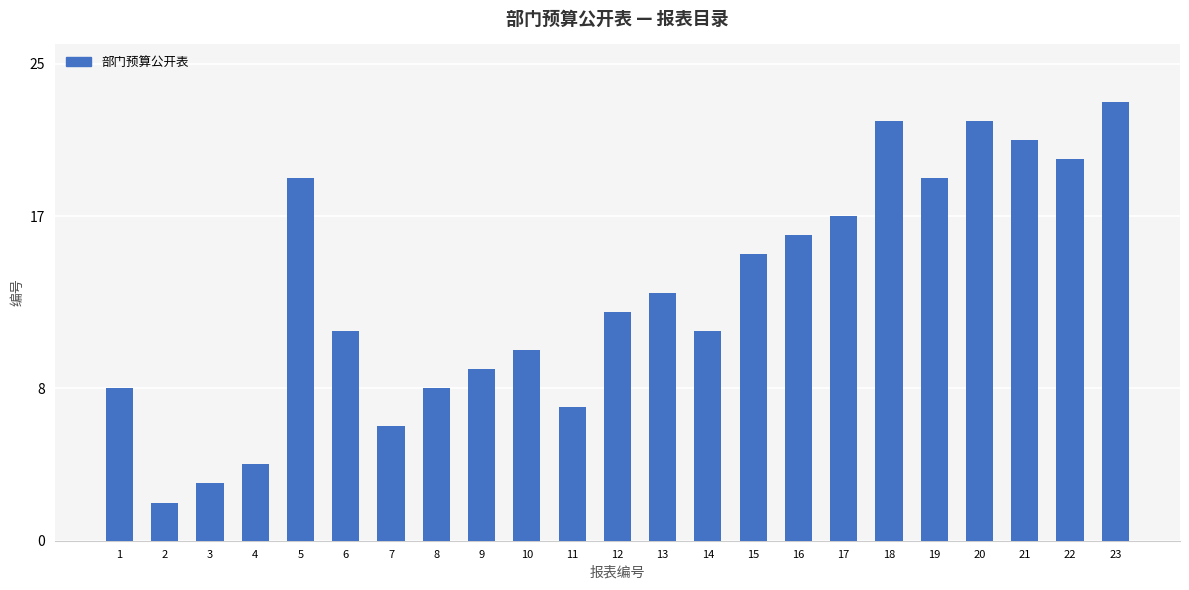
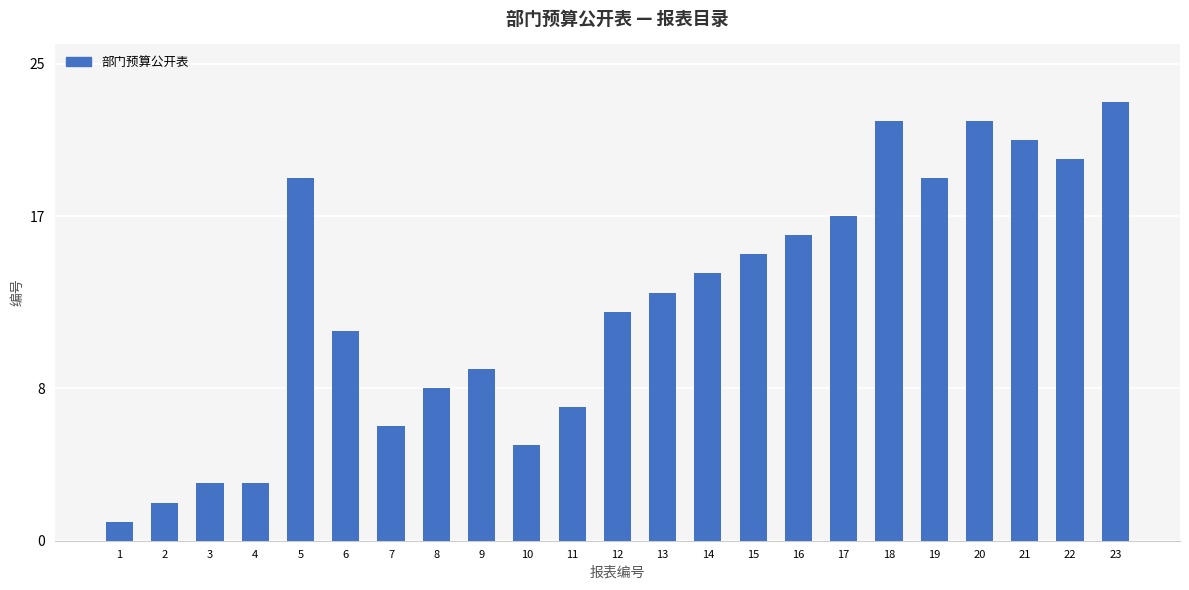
  {
-   "1": 8,
+   "1": 1,
    "2": 2,
    "3": 3,
-   "4": 4,
+   "4": 3,
    "5": 19,
    "6": 11,
    "7": 6,
    "8": 8,
    "9": 9,
-   "10": 10,
+   "10": 5,
    "11": 7,
    "12": 12,
    "13": 13,
-   "14": 11,
+   "14": 14,
    "15": 15,
    "16": 16,
    "17": 17,
    "18": 22,
    "19": 19,
    "20": 22,
    "21": 21,
    "22": 20,
    "23": 23
  }
